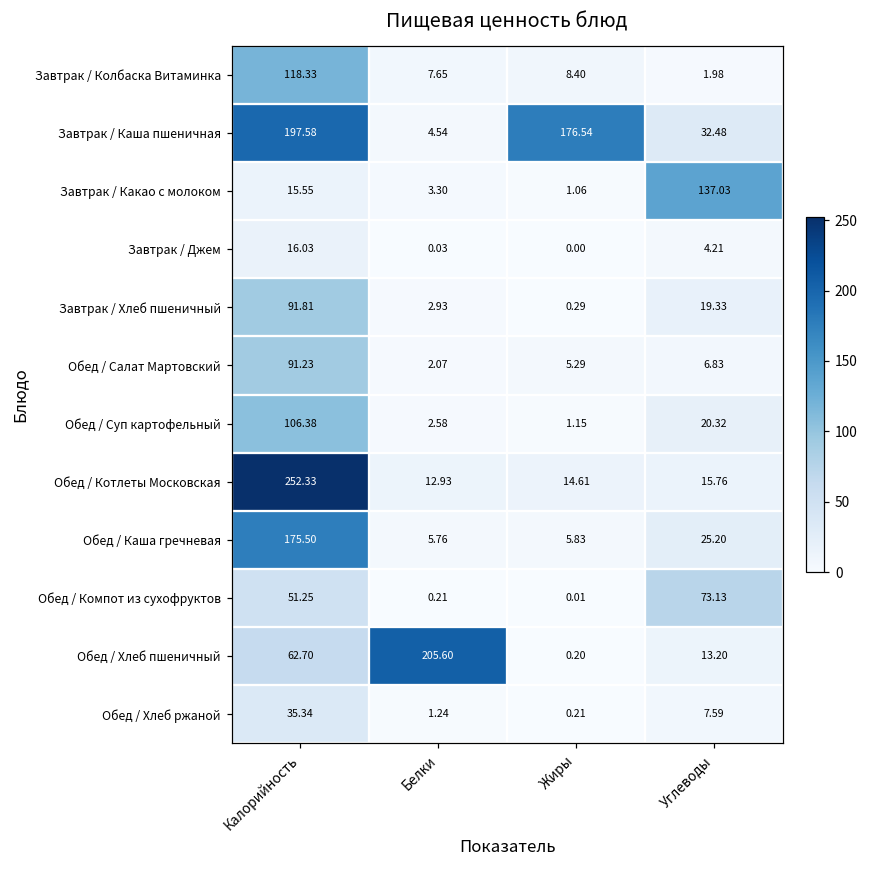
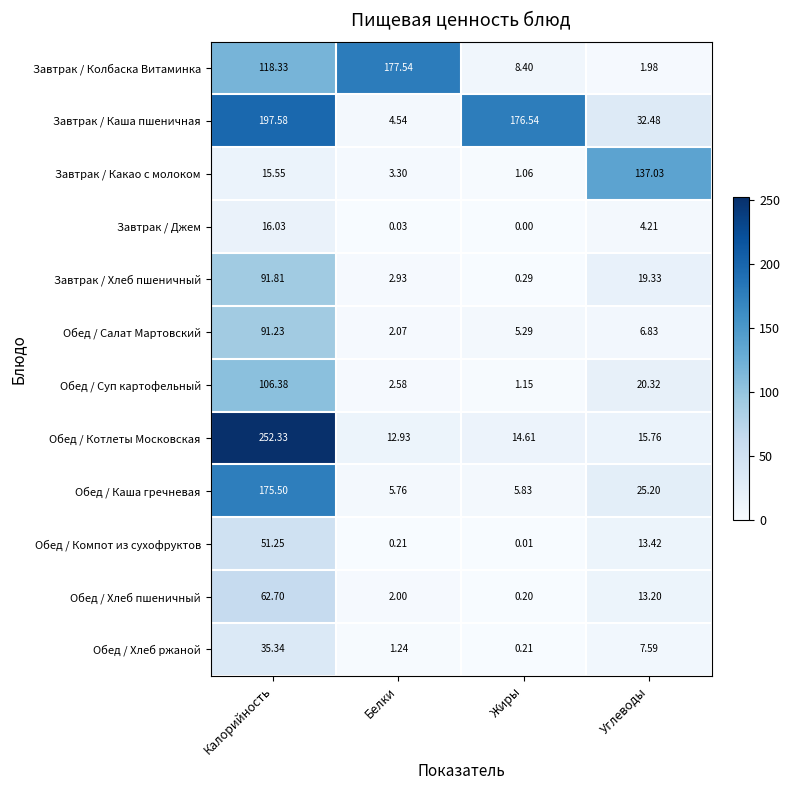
  {
    "Завтрак / Колбаска Витаминка": {
      "Калорийность": 118.33,
-     "Белки": 7.65,
+     "Белки": 177.54,
      "Жиры": 8.40,
      "Углеводы": 1.98
    },
    "Завтрак / Каша пшеничная": {
      "Калорийность": 197.58,
      "Белки": 4.54,
      "Жиры": 176.54,
      "Углеводы": 32.48
    },
    "Завтрак / Какао с молоком": {
      "Калорийность": 15.55,
      "Белки": 3.30,
      "Жиры": 1.06,
      "Углеводы": 137.03
    },
    "Завтрак / Джем": {
      "Калорийность": 16.03,
      "Белки": 0.03,
      "Жиры": 0.00,
      "Углеводы": 4.21
    },
    "Завтрак / Хлеб пшеничный": {
      "Калорийность": 91.81,
      "Белки": 2.93,
      "Жиры": 0.29,
      "Углеводы": 19.33
    },
    "Обед / Салат Мартовский": {
      "Калорийность": 91.23,
      "Белки": 2.07,
      "Жиры": 5.29,
      "Углеводы": 6.83
    },
    "Обед / Суп картофельный": {
      "Калорийность": 106.38,
      "Белки": 2.58,
      "Жиры": 1.15,
      "Углеводы": 20.32
    },
    "Обед / Котлеты Московская": {
      "Калорийность": 252.33,
      "Белки": 12.93,
      "Жиры": 14.61,
      "Углеводы": 15.76
    },
    "Обед / Каша гречневая": {
      "Калорийность": 175.50,
      "Белки": 5.76,
      "Жиры": 5.83,
      "Углеводы": 25.20
    },
    "Обед / Компот из сухофруктов": {
      "Калорийность": 51.25,
      "Белки": 0.21,
      "Жиры": 0.01,
-     "Углеводы": 73.13
+     "Углеводы": 13.42
    },
    "Обед / Хлеб пшеничный": {
      "Калорийность": 62.70,
-     "Белки": 205.60,
+     "Белки": 2.00,
      "Жиры": 0.20,
      "Углеводы": 13.20
    },
    "Обед / Хлеб ржаной": {
      "Калорийность": 35.34,
      "Белки": 1.24,
      "Жиры": 0.21,
      "Углеводы": 7.59
    }
  }
